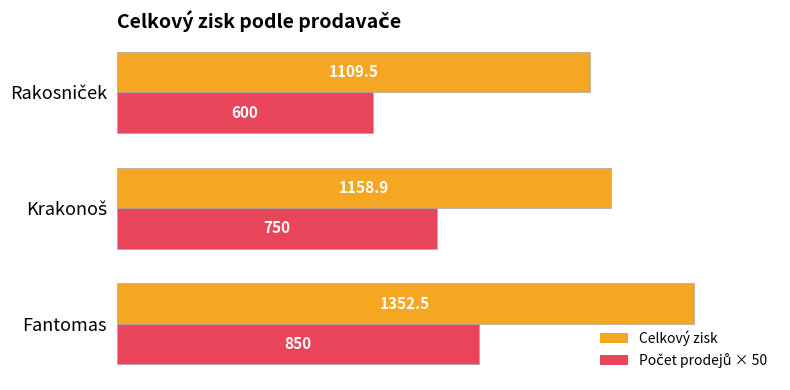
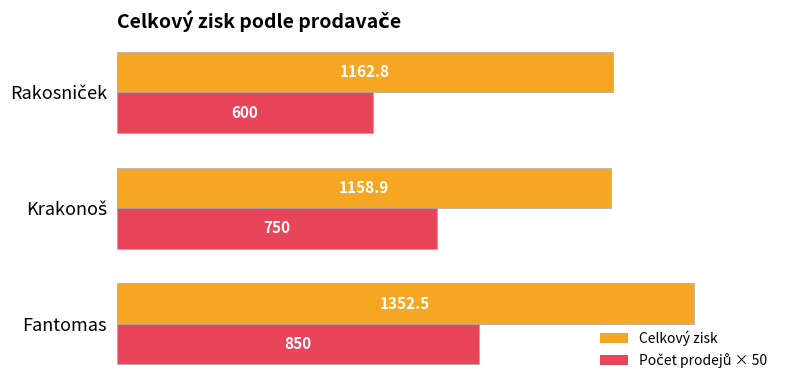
  {
    "Celkový zisk": {
-     "Rakosniček": 1109.5,
+     "Rakosniček": 1162.8,
      "Krakonoš": 1158.9,
      "Fantomas": 1352.5
    },
    "Počet prodejů × 50": {
      "Rakosniček": 600,
      "Krakonoš": 750,
      "Fantomas": 850
    }
  }
